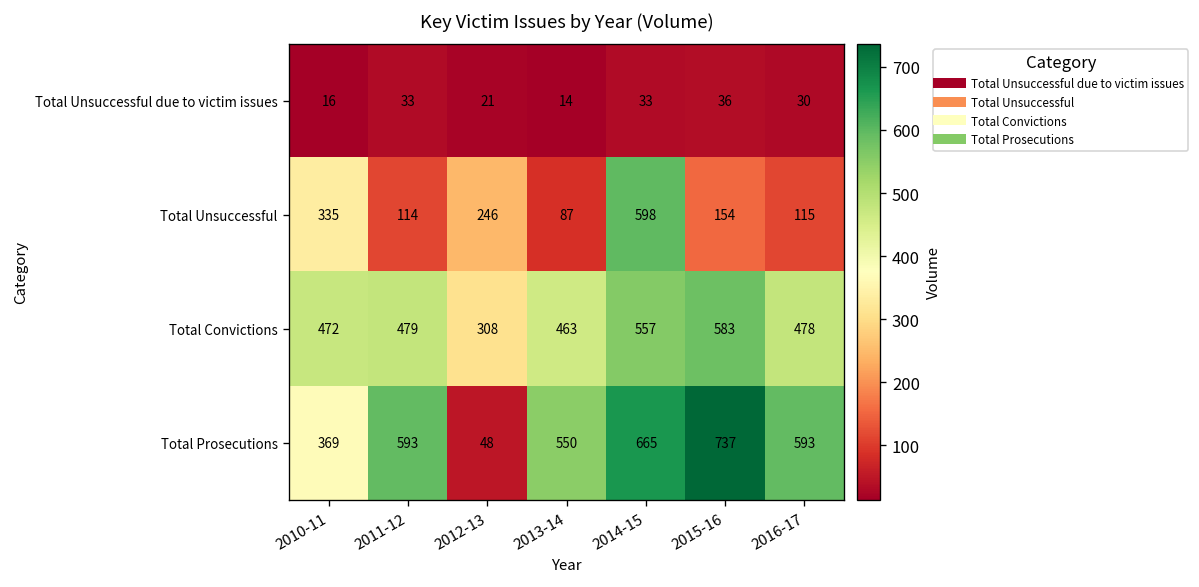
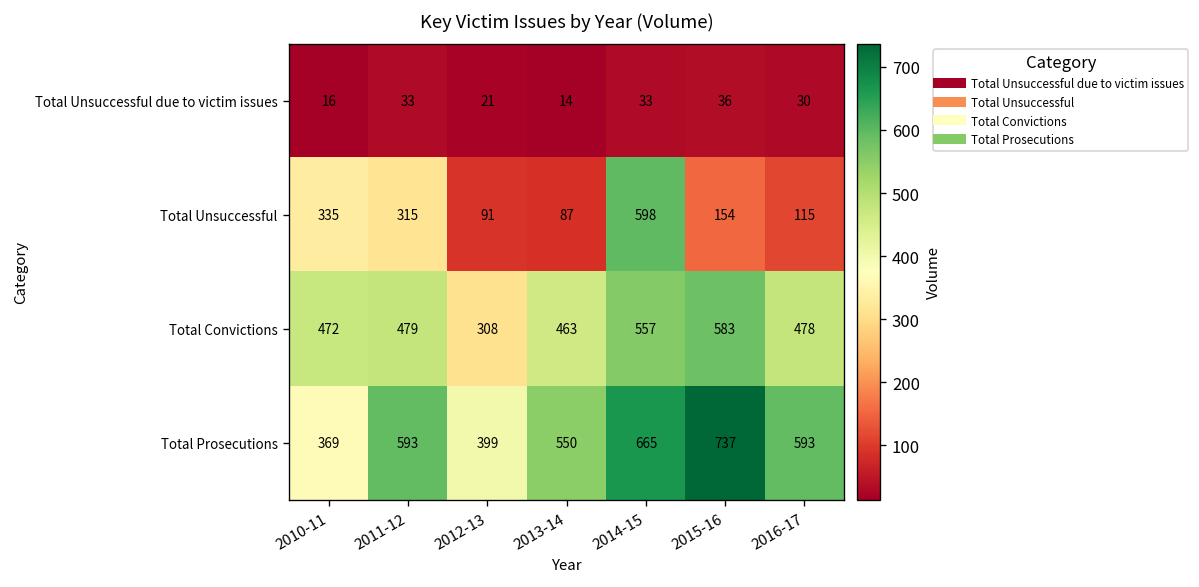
  {
    "Total Unsuccessful due to victim issues": {
      "2010-11": 16,
      "2011-12": 33,
      "2012-13": 21,
      "2013-14": 14,
      "2014-15": 33,
      "2015-16": 36,
      "2016-17": 30
    },
    "Total Unsuccessful": {
      "2010-11": 335,
-     "2011-12": 114,
-     "2012-13": 246,
+     "2011-12": 315,
+     "2012-13": 91,
      "2013-14": 87,
      "2014-15": 598,
      "2015-16": 154,
      "2016-17": 115
    },
    "Total Convictions": {
      "2010-11": 472,
      "2011-12": 479,
      "2012-13": 308,
      "2013-14": 463,
      "2014-15": 557,
      "2015-16": 583,
      "2016-17": 478
    },
    "Total Prosecutions": {
      "2010-11": 369,
      "2011-12": 593,
-     "2012-13": 48,
+     "2012-13": 399,
      "2013-14": 550,
      "2014-15": 665,
      "2015-16": 737,
      "2016-17": 593
    }
  }
